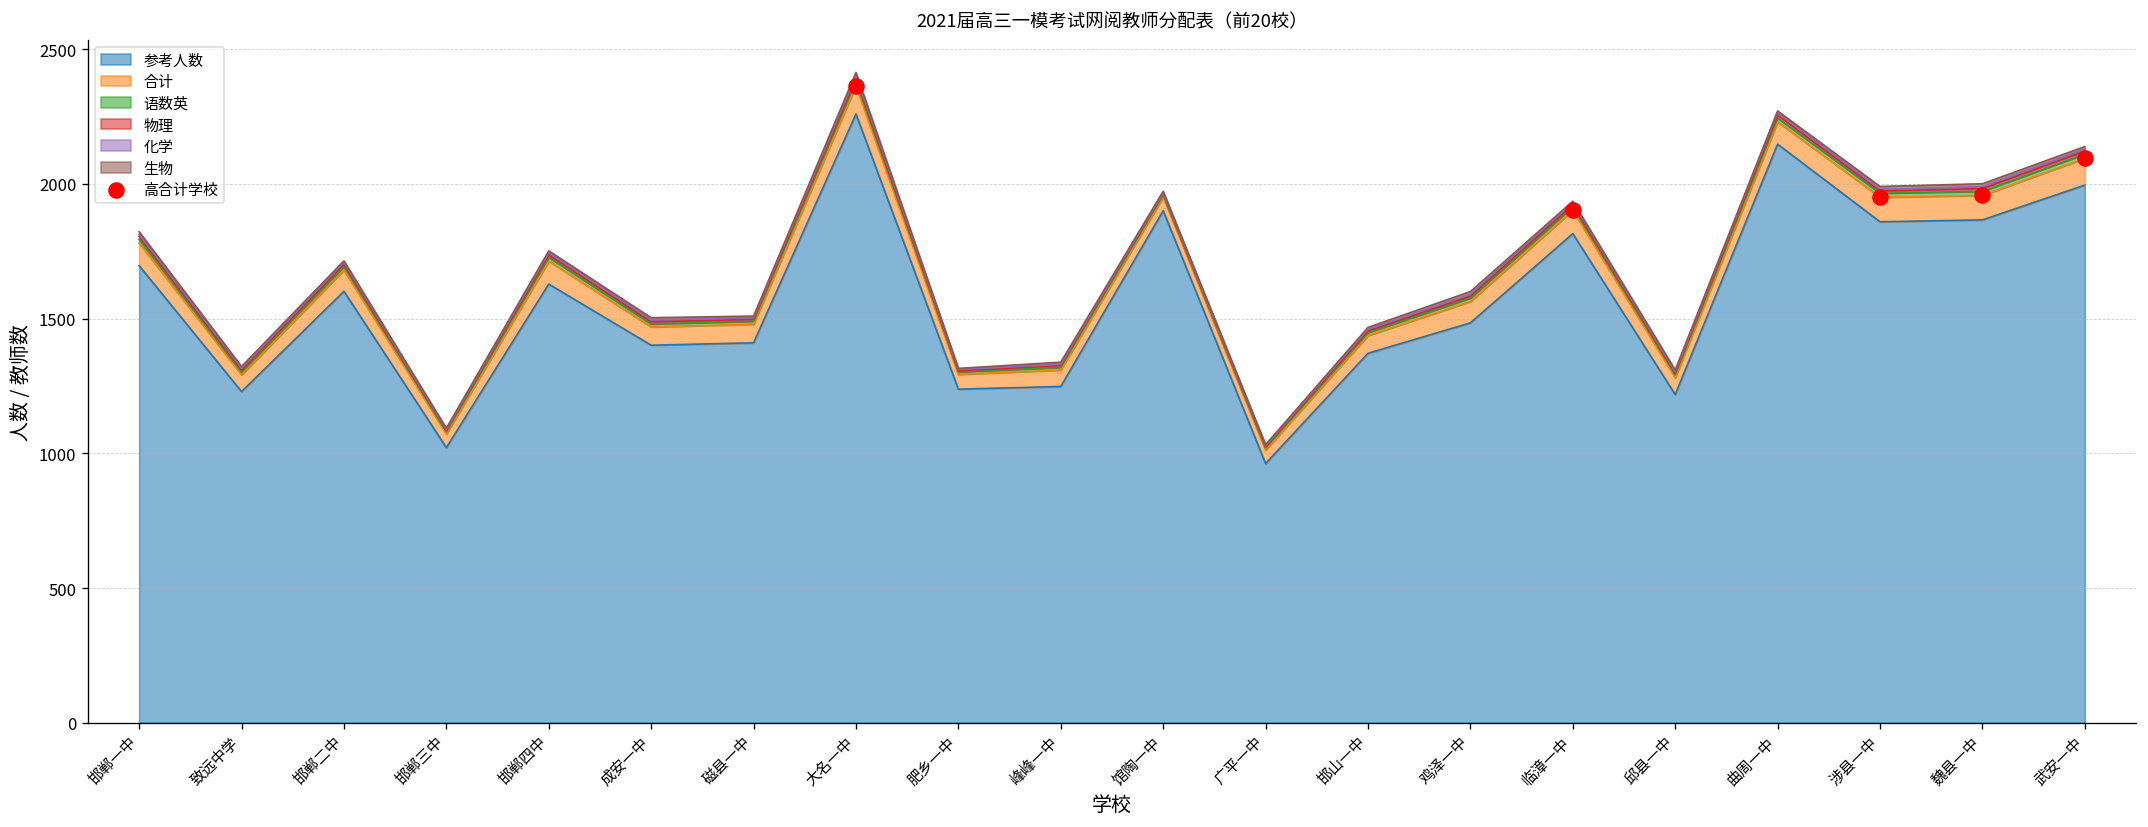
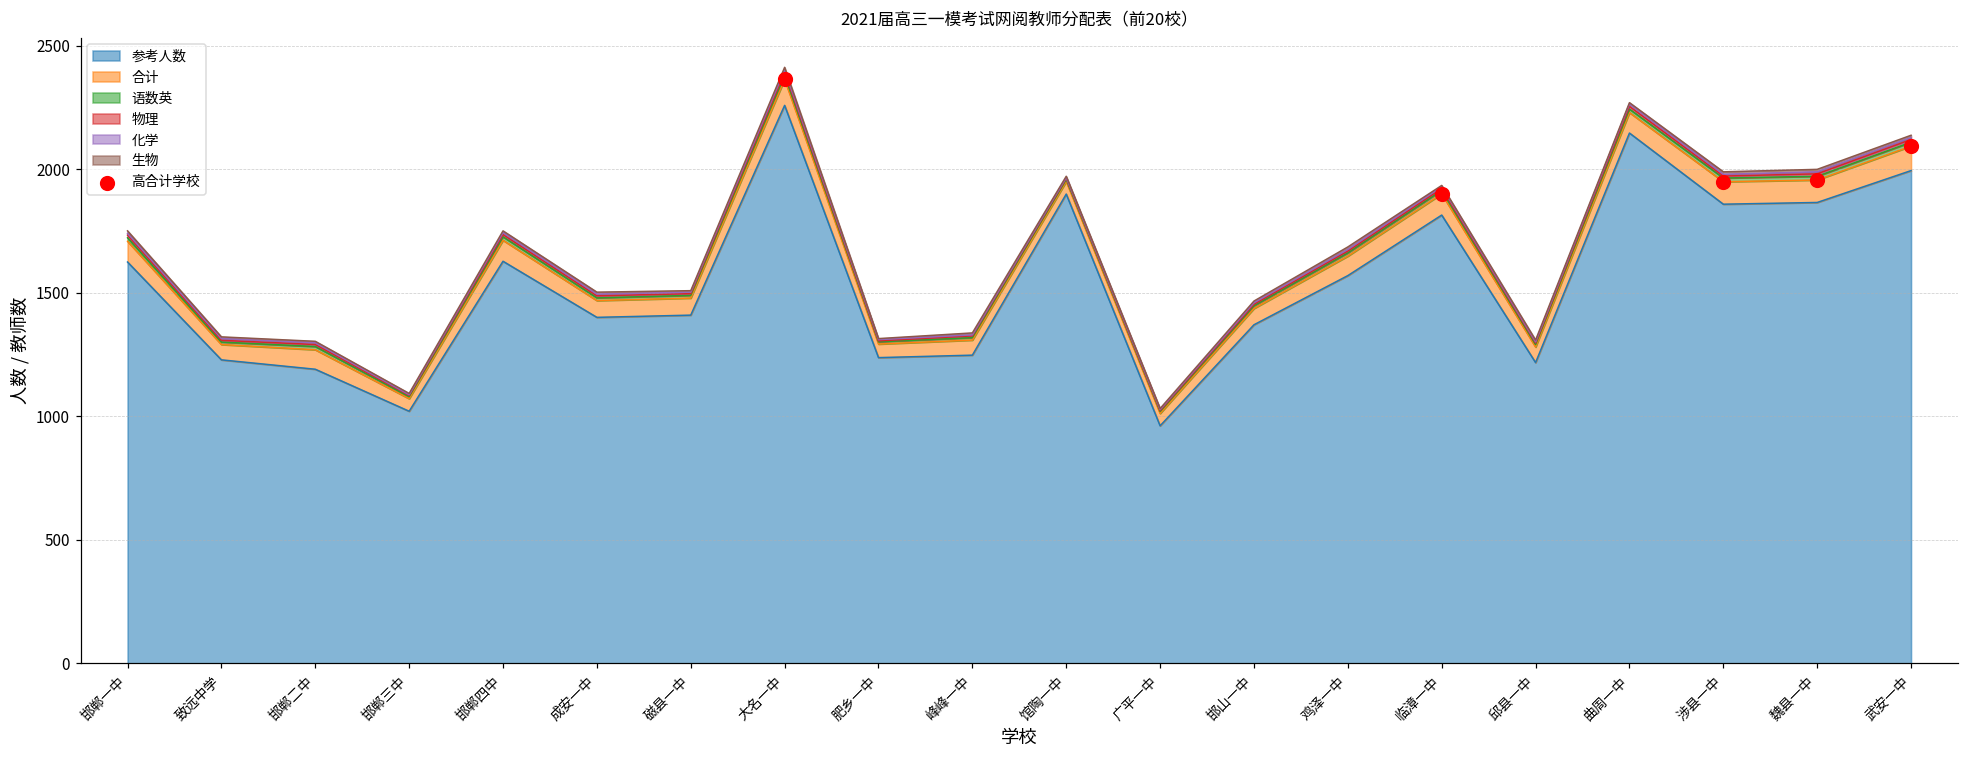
  {
    "参考人数": {
-     "邯郸一中": 1700,
+     "邯郸一中": 1630,
      "致远中学": 1230,
-     "邯郸二中": 1600,
+     "邯郸二中": 1190,
      "邯郸三中": 1020,
      "邯郸四中": 1630,
      "成安一中": 1400,
      "磁县一中": 1410,
      "大名一中": 2260,
      "肥乡一中": 1240,
      "峰峰一中": 1250,
      "馆陶一中": 1900,
      "广平一中": 960,
      "邯山一中": 1370,
-     "鸡泽一中": 1480,
+     "鸡泽一中": 1570,
      "临漳一中": 1820,
      "邱县一中": 1220,
      "曲周一中": 2150,
      "涉县一中": 1860,
      "魏县一中": 1870,
      "武安一中": 2000
    },
    "合计": {
      "邯郸一中": 80,
      "邯郸二中": 80,
      "邯郸四中": 90,
      "鸡泽一中": 80,
      "曲周一中": 80
    },
    "语数英": {
      "武安一中": 20
    }
  }
